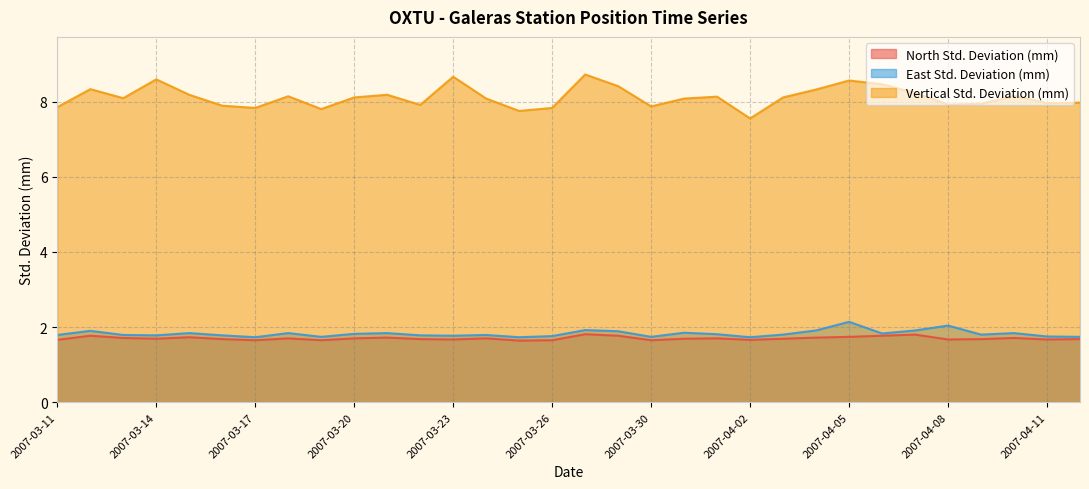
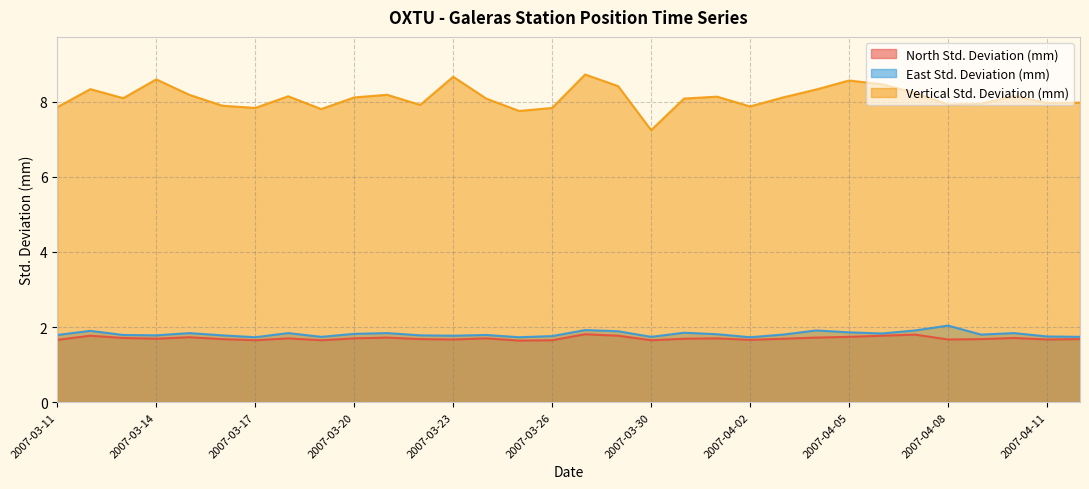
  {
    "North Std. Deviation (mm)": {
      "2007-03-11": 1.7,
      "2007-03-14": 1.7,
      "2007-03-17": 1.7,
      "2007-03-20": 1.7,
      "2007-03-23": 1.7,
      "2007-03-26": 1.7,
      "2007-03-30": 1.7,
      "2007-04-02": 1.7,
      "2007-04-05": 1.7,
      "2007-04-08": 1.7,
      "2007-04-11": 1.7
    },
    "East Std. Deviation (mm)": {
      "2007-03-11": 1.8,
      "2007-03-14": 1.8,
      "2007-03-17": 1.7,
      "2007-03-20": 1.8,
      "2007-03-23": 1.8,
      "2007-03-26": 1.8,
      "2007-03-30": 1.7,
      "2007-04-02": 1.7,
-     "2007-04-05": 2.1,
+     "2007-04-05": 1.9,
      "2007-04-08": 2.0,
      "2007-04-11": 1.8
    },
    "Vertical Std. Deviation (mm)": {
      "2007-03-11": 7.9,
      "2007-03-14": 8.6,
      "2007-03-17": 7.8,
      "2007-03-20": 8.1,
      "2007-03-23": 8.7,
      "2007-03-26": 7.8,
-     "2007-03-30": 7.9,
-     "2007-04-02": 7.6,
+     "2007-03-30": 7.2,
+     "2007-04-02": 7.9,
      "2007-04-05": 8.6
    }
  }
